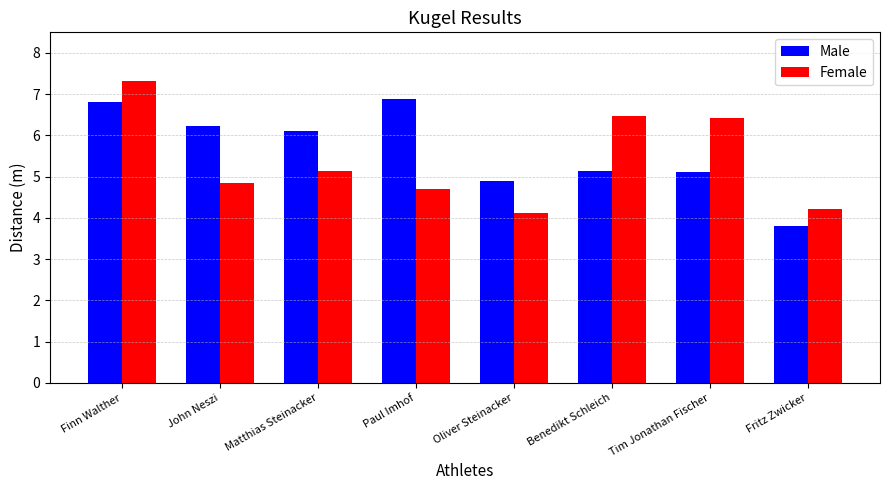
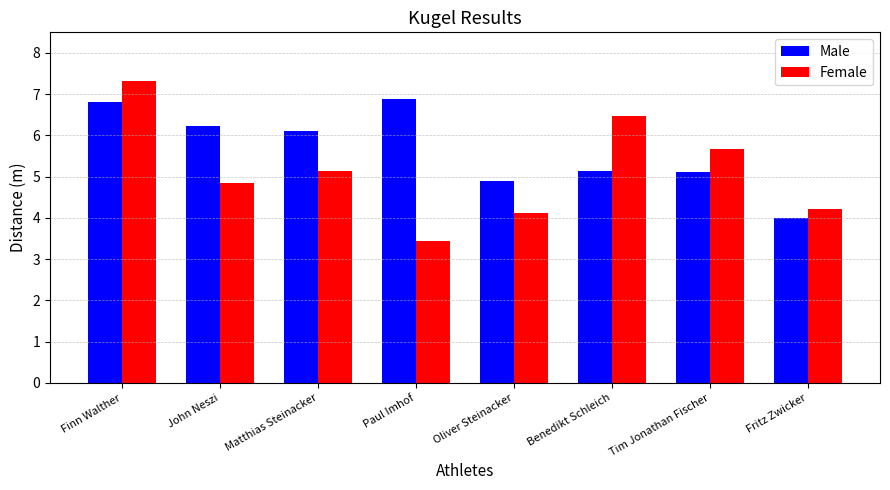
  {
    "Male": {
      "Finn Walther": 6.8,
      "John Neszi": 6.2,
      "Matthias Steinacker": 6.1,
      "Paul Imhof": 6.9,
      "Oliver Steinacker": 4.9,
      "Benedikt Schleich": 5.1,
      "Tim Jonathan Fischer": 5.1,
-     "Fritz Zwicker": 3.8
+     "Fritz Zwicker": 4.0
    },
    "Female": {
      "Finn Walther": 7.3,
      "John Neszi": 4.8,
      "Matthias Steinacker": 5.2,
-     "Paul Imhof": 4.7,
+     "Paul Imhof": 3.4,
      "Oliver Steinacker": 4.1,
      "Benedikt Schleich": 6.5,
-     "Tim Jonathan Fischer": 6.4,
+     "Tim Jonathan Fischer": 5.7,
      "Fritz Zwicker": 4.2
    }
  }
